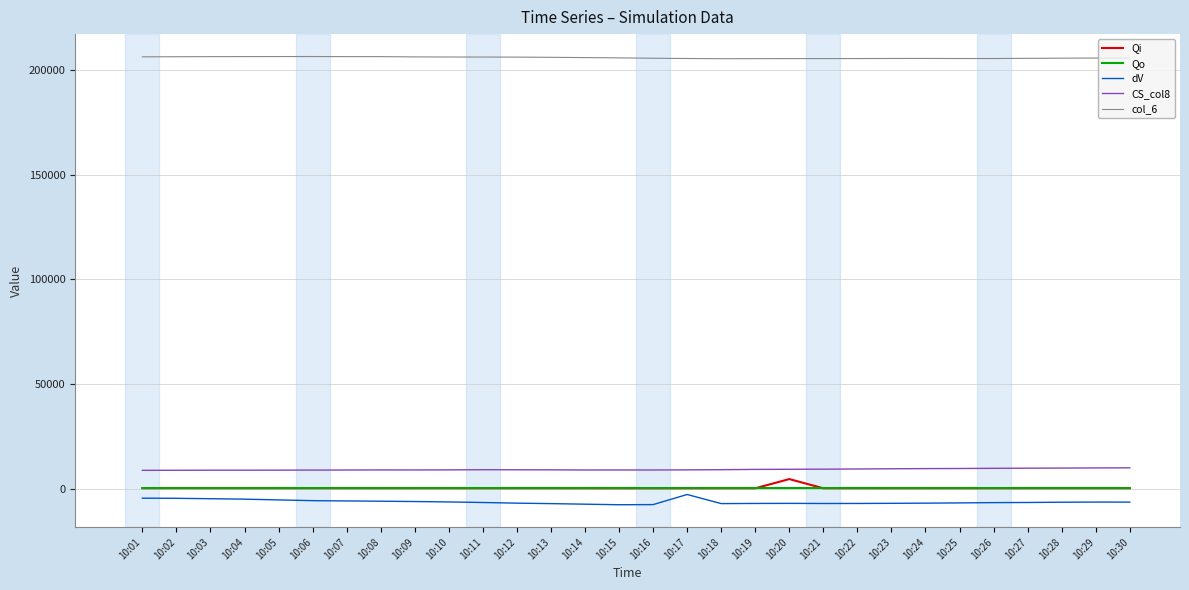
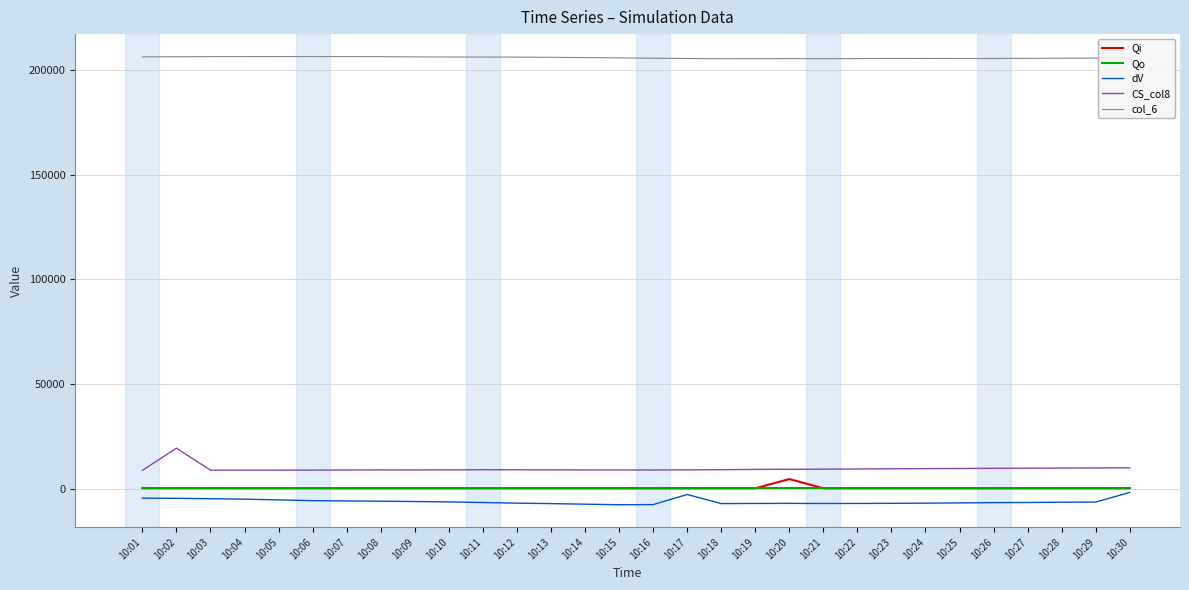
  {
    "Qi": {
      "10:20": 5000
    },
    "Qo": {
      "10:20": 0
    },
    "dV": {
      "10:01": -4000,
      "10:02": -4000,
      "10:03": -5000,
      "10:04": -5000,
      "10:05": -5000,
      "10:06": -6000,
      "10:07": -6000,
      "10:08": -6000,
      "10:09": -6000,
      "10:10": -6000,
      "10:11": -6000,
      "10:12": -7000,
      "10:13": -7000,
      "10:14": -7000,
      "10:15": -8000,
      "10:16": -7000,
      "10:17": -3000,
      "10:18": -7000,
      "10:19": -7000,
      "10:20": -7000,
      "10:21": -7000,
      "10:22": -7000,
      "10:23": -7000,
      "10:24": -7000,
      "10:25": -7000,
      "10:26": -7000,
      "10:27": -6000,
      "10:28": -6000,
      "10:29": -6000,
-     "10:30": -6000
+     "10:30": -2000
    },
    "CS_col8": {
      "10:01": 9000,
-     "10:02": 9000,
+     "10:02": 19000,
      "10:03": 9000,
      "10:04": 9000,
      "10:05": 9000,
      "10:06": 9000,
      "10:07": 9000,
      "10:08": 9000,
      "10:09": 9000,
      "10:10": 9000,
      "10:11": 9000,
      "10:12": 9000,
      "10:13": 9000,
      "10:14": 9000,
      "10:15": 9000,
      "10:16": 9000,
      "10:17": 9000,
      "10:18": 9000,
      "10:19": 9000,
      "10:20": 9000,
      "10:21": 9000,
      "10:22": 10000,
      "10:23": 10000,
      "10:24": 10000,
      "10:25": 10000,
      "10:26": 10000,
      "10:27": 10000,
      "10:28": 10000,
      "10:29": 10000,
      "10:30": 10000
    },
    "col_6": {
      "10:01": 206000,
      "10:02": 206000,
      "10:03": 206000,
      "10:04": 206000,
      "10:05": 206000,
      "10:06": 206000,
      "10:07": 206000,
      "10:08": 206000,
      "10:09": 206000,
      "10:10": 206000,
      "10:11": 206000,
      "10:12": 206000,
      "10:13": 206000,
      "10:14": 206000,
      "10:15": 206000,
      "10:16": 205000,
      "10:17": 205000,
      "10:18": 205000,
      "10:19": 205000,
      "10:20": 205000,
      "10:21": 205000,
      "10:22": 205000,
      "10:23": 205000,
      "10:24": 205000,
      "10:25": 205000,
      "10:26": 205000,
      "10:27": 205000,
      "10:28": 206000,
      "10:29": 206000
    }
  }
